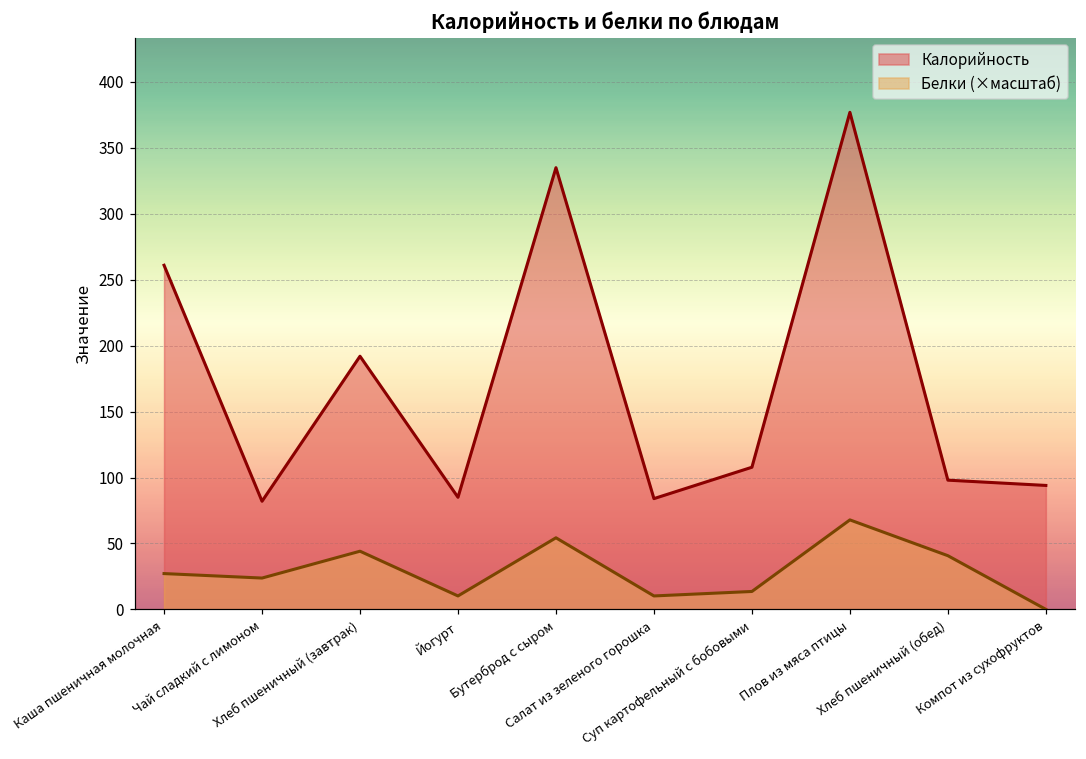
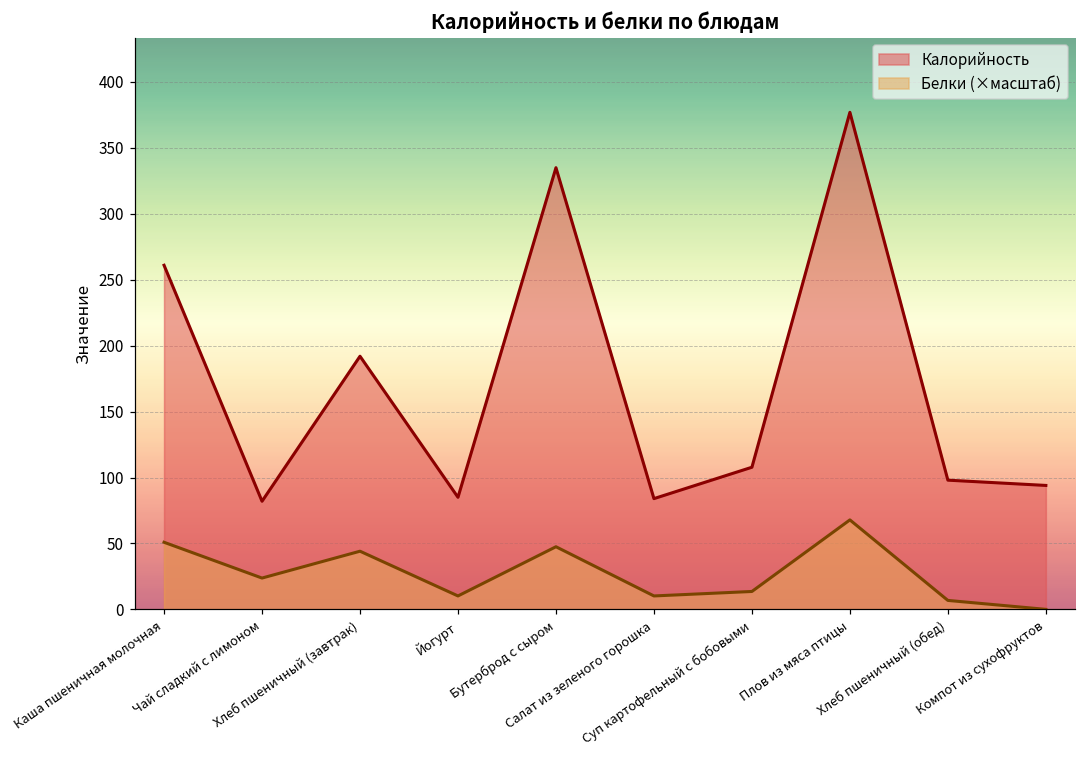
  {
    "Калорийность": {
      "Каша пшеничная молочная": 261,
      "Чай сладкий с лимоном": 82,
      "Хлеб пшеничный (завтрак)": 192,
      "Йогурт": 85,
      "Бутерброд с сыром": 335,
      "Салат из зеленого горошка": 84,
      "Суп картофельный с бобовыми": 108,
      "Плов из мяса птицы": 377,
      "Хлеб пшеничный (обед)": 98,
      "Компот из сухофруктов": 94
    },
    "Белки (×масштаб)": {
-     "Каша пшеничная молочная": 27,
+     "Каша пшеничная молочная": 51,
      "Чай сладкий с лимоном": 24,
      "Хлеб пшеничный (завтрак)": 44,
      "Йогурт": 10,
-     "Бутерброд с сыром": 54,
+     "Бутерброд с сыром": 48,
      "Салат из зеленого горошка": 10,
      "Суп картофельный с бобовыми": 14,
      "Плов из мяса птицы": 68,
-     "Хлеб пшеничный (обед)": 41,
+     "Хлеб пшеничный (обед)": 7,
      "Компот из сухофруктов": 0
    }
  }
